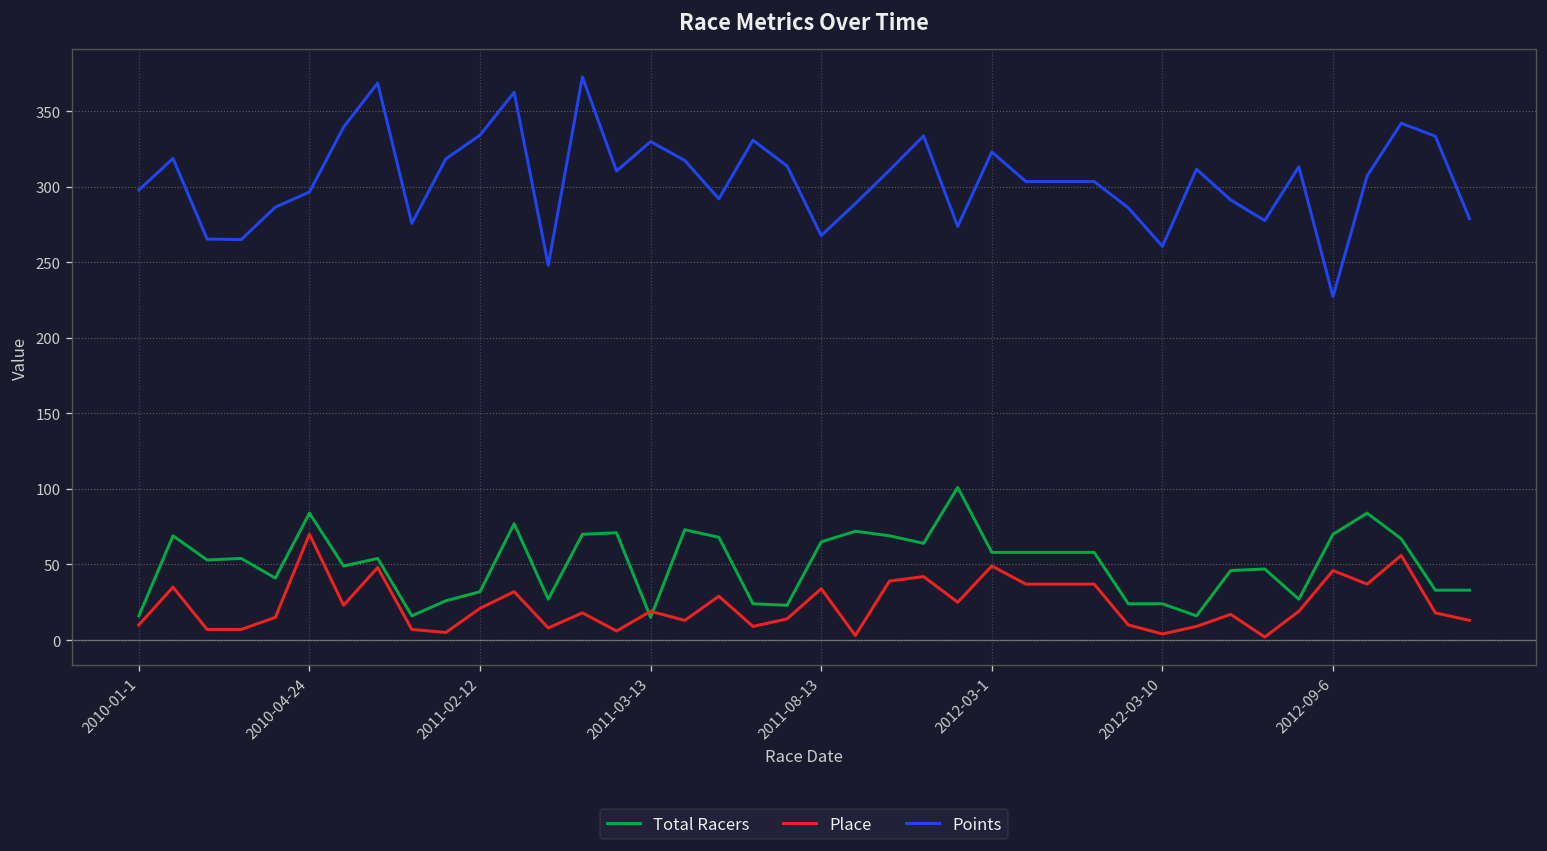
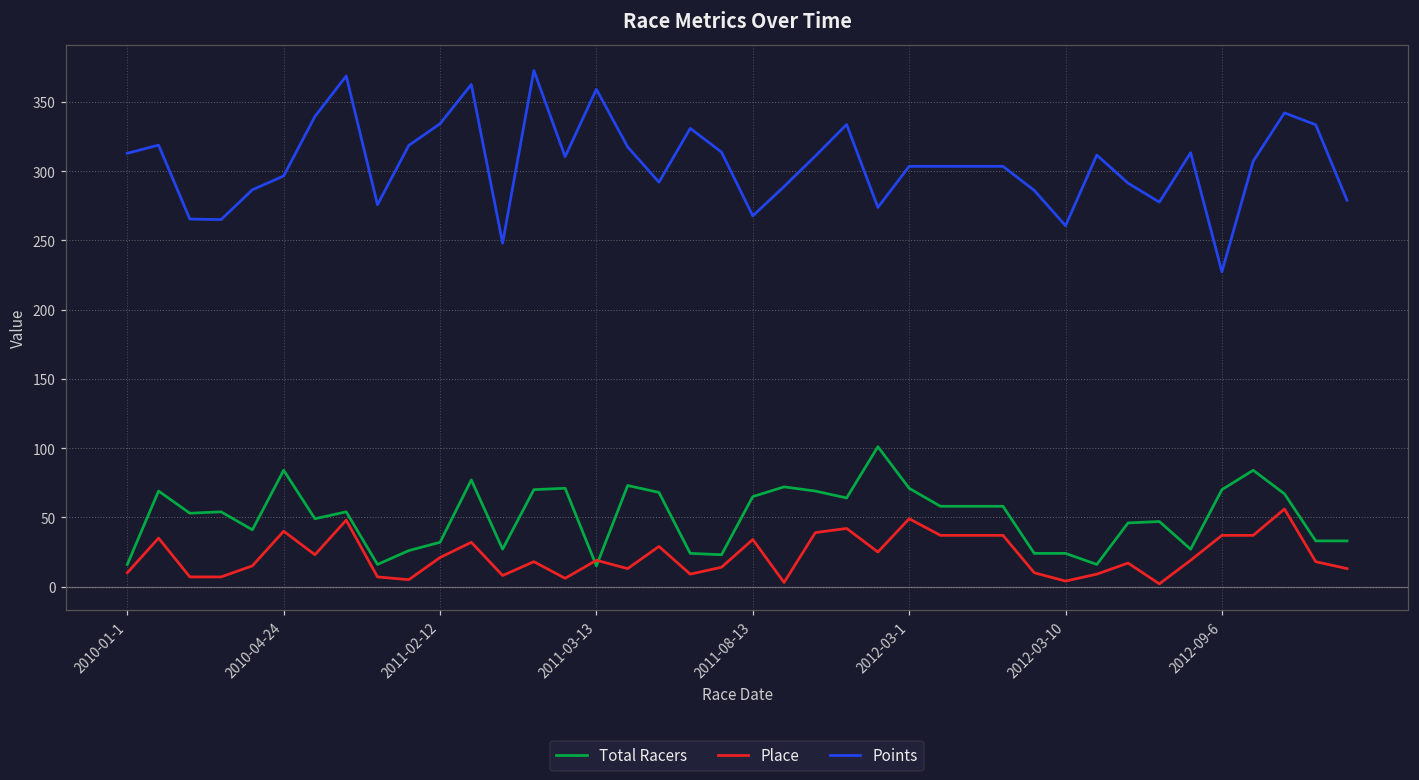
  {
    "Total Racers": {
      "2010-01-1": 16,
      "2010-04-24": 84,
      "2011-03-13": 15,
      "2011-08-13": 65,
-     "2012-03-1": 58,
+     "2012-03-1": 71,
      "2012-09-6": 70
    },
    "Place": {
      "2010-01-1": 10,
-     "2010-04-24": 70,
+     "2010-04-24": 40,
      "2011-03-13": 19,
      "2011-08-13": 34,
      "2012-03-1": 49,
-     "2012-09-6": 46
+     "2012-09-6": 37
    },
    "Points": {
-     "2010-01-1": 298,
+     "2010-01-1": 313,
      "2010-04-24": 297,
-     "2011-03-13": 330,
+     "2011-03-13": 359,
      "2011-08-13": 268,
-     "2012-03-1": 323,
+     "2012-03-1": 303,
      "2012-09-6": 227
    }
  }
